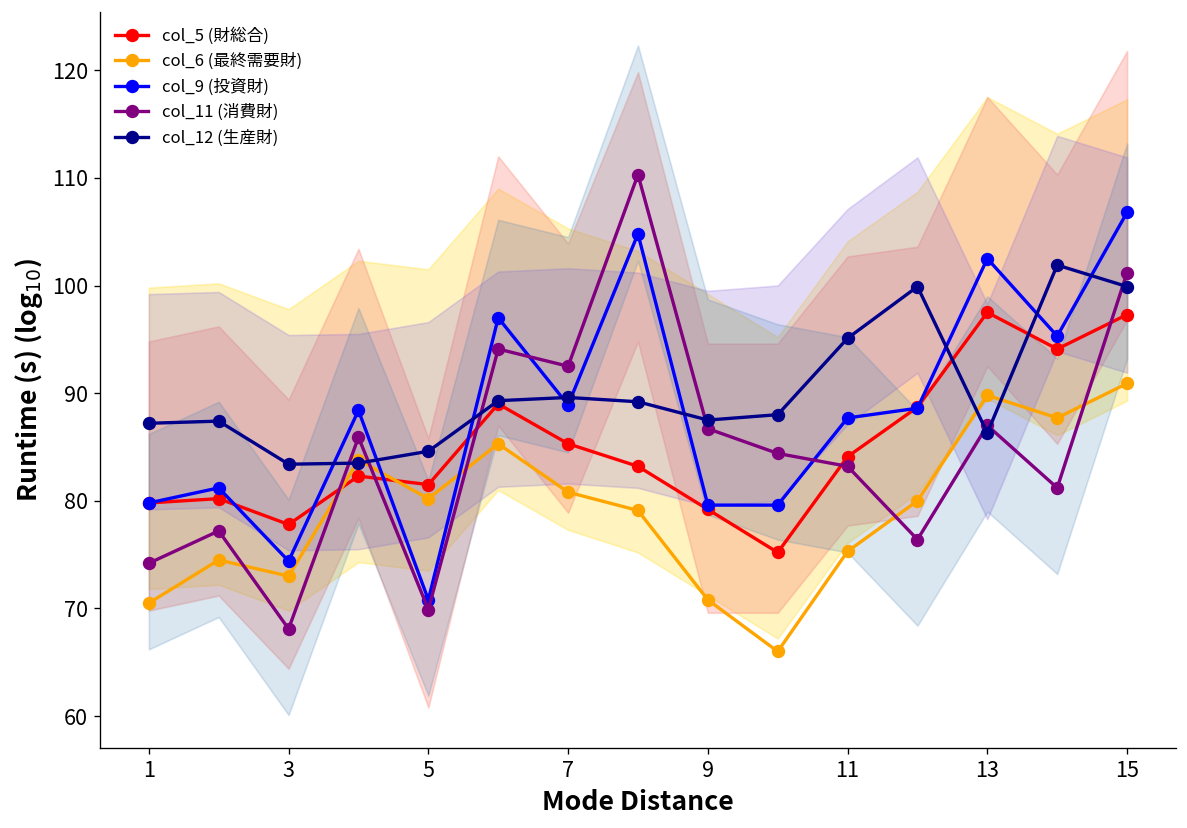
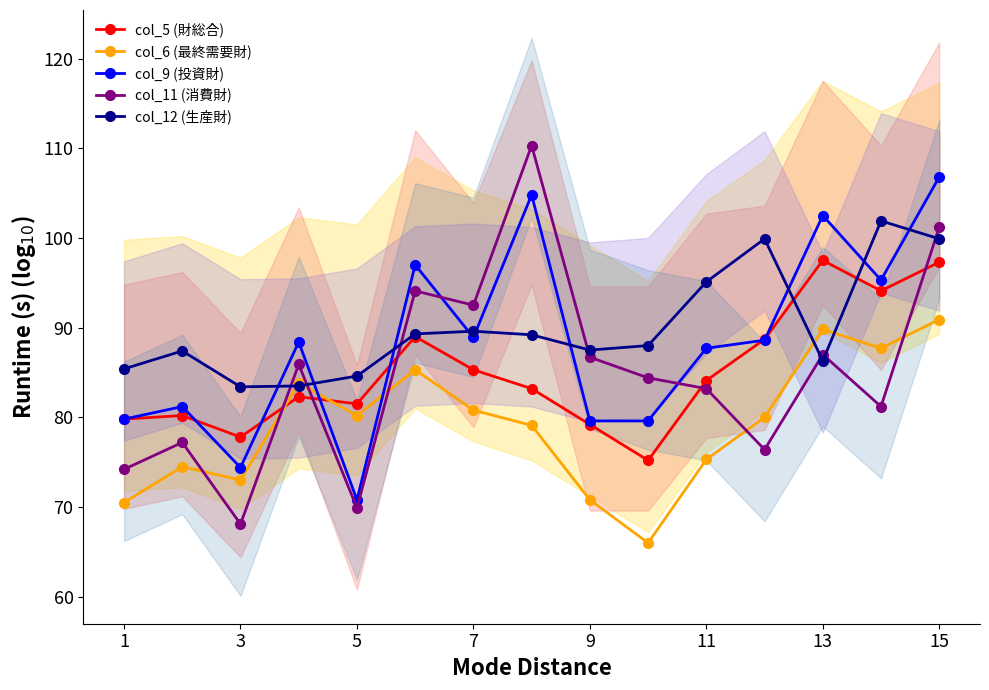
  {
    "col_5 (財総合)": {
      "3": 78,
      "5": 82,
      "7": 85,
      "9": 79,
      "11": 84,
      "13": 98,
      "15": 97
    },
    "col_9 (投資財)": {
      "3": 74,
      "5": 71,
      "7": 89,
      "9": 80,
      "11": 88,
      "13": 103,
      "15": 107
    },
    "col_11 (消費財)": {
      "1": 74,
      "3": 68,
      "5": 70,
      "7": 93,
      "9": 87,
      "11": 83,
      "13": 87,
      "15": 101
    },
    "col_12 (生産財)": {
-     "1": 87,
+     "1": 85,
      "3": 83,
      "5": 85,
      "7": 90,
      "9": 88,
      "13": 86,
      "15": 100
    }
  }
